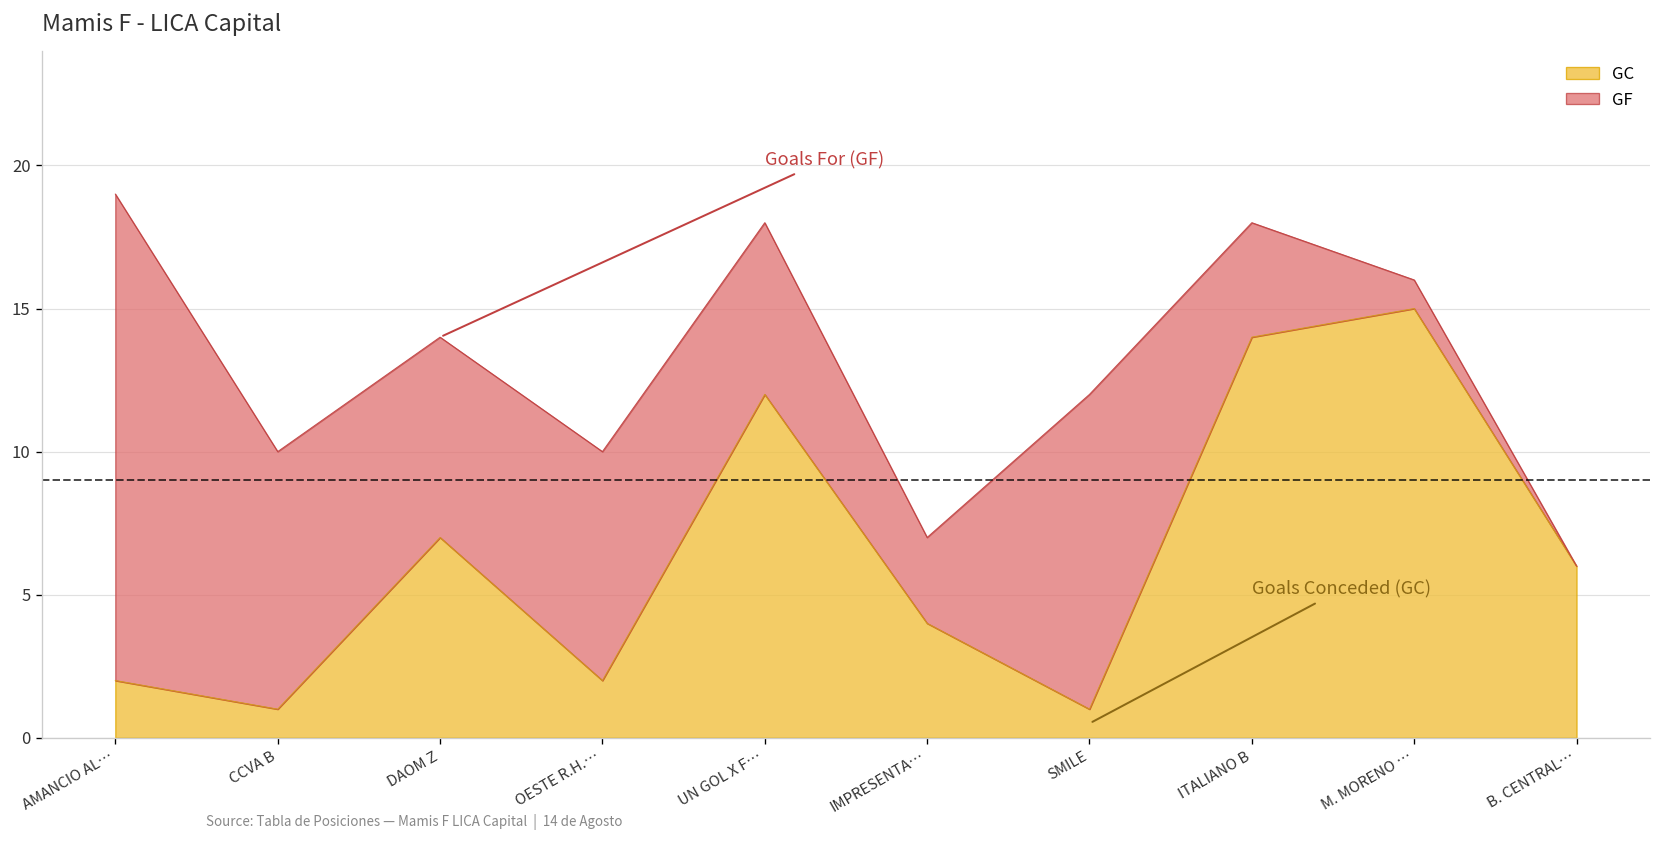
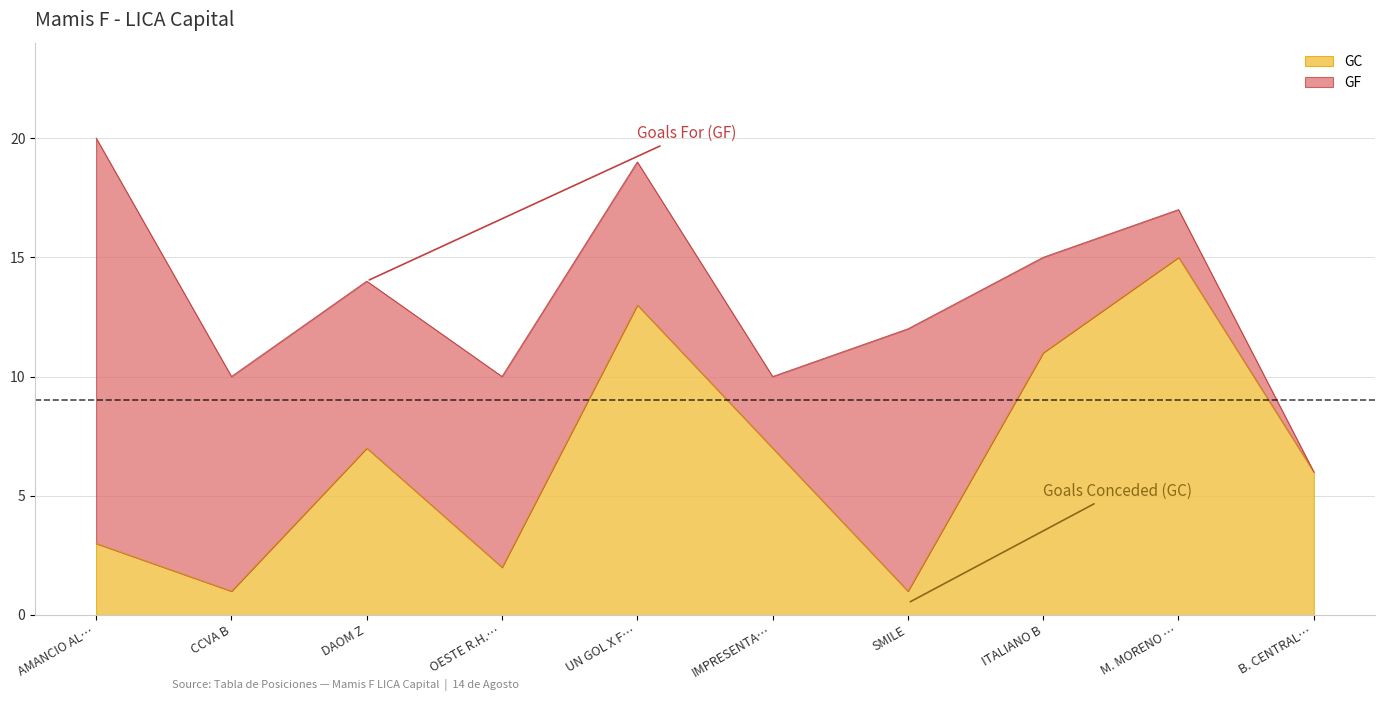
  {
    "GC": {
-     "AMANCIO AL…": 2,
+     "AMANCIO AL…": 3,
      "CCVA B": 1,
      "DAOM Z": 7,
      "OESTE R.H.…": 2,
-     "UN GOL X F…": 12,
-     "IMPRESENTA…": 4,
+     "UN GOL X F…": 13,
+     "IMPRESENTA…": 7,
      "SMILE": 1,
-     "ITALIANO B": 14,
+     "ITALIANO B": 11,
      "M. MORENO …": 15
    },
    "GF": {
      "AMANCIO AL…": 17,
      "CCVA B": 9,
      "DAOM Z": 7,
      "OESTE R.H.…": 8,
      "UN GOL X F…": 6,
      "IMPRESENTA…": 3,
      "SMILE": 11,
      "ITALIANO B": 4,
-     "M. MORENO …": 1
+     "M. MORENO …": 2
    }
  }
